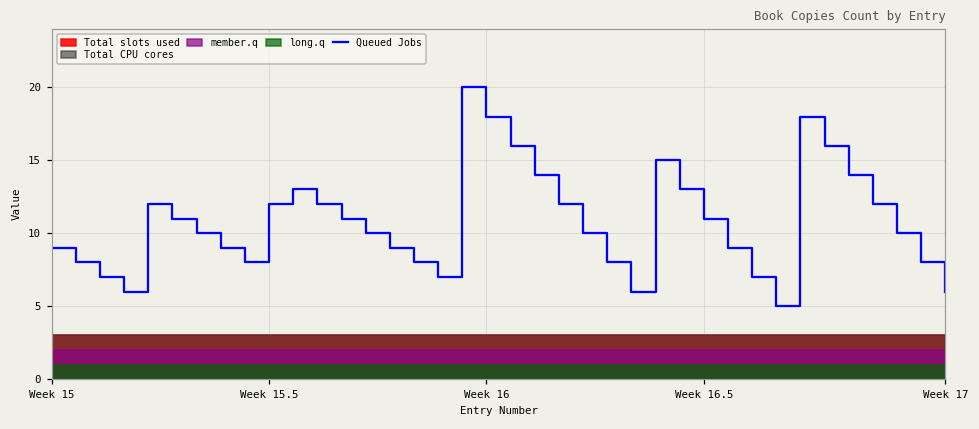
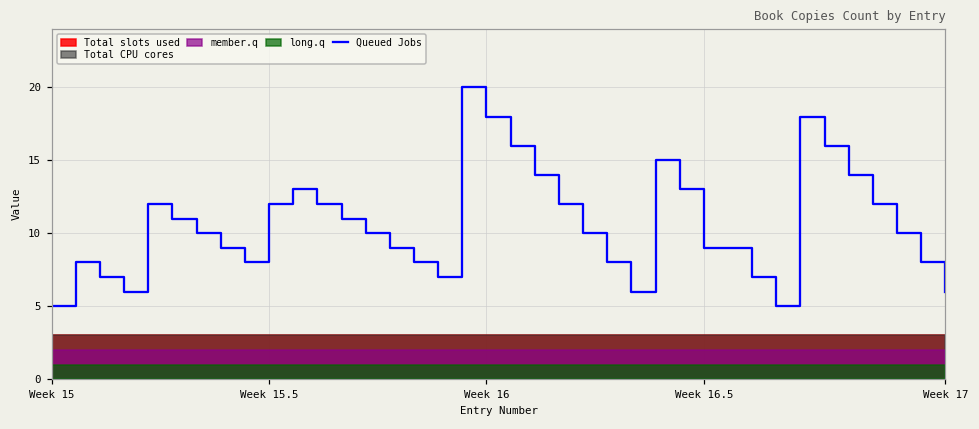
  {
    "Queued Jobs": {
-     "Week 15": 9,
+     "Week 15": 5,
      "Week 15.5": 12,
      "Week 16": 18,
-     "Week 16.5": 11,
+     "Week 16.5": 9,
      "Week 17": 6
    }
  }
